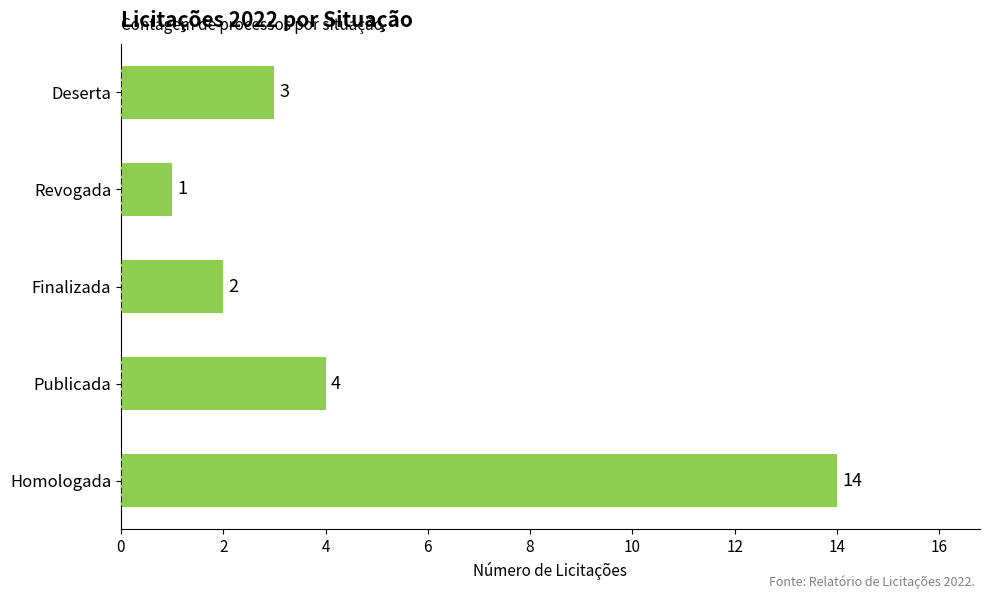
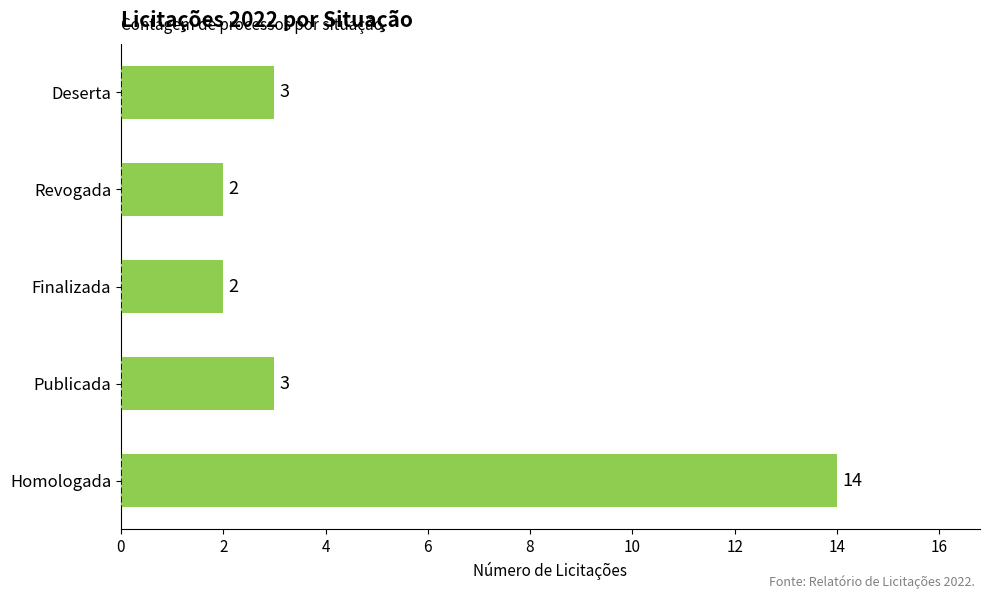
  {
    "Deserta": 3,
-   "Revogada": 1,
+   "Revogada": 2,
    "Finalizada": 2,
-   "Publicada": 4,
+   "Publicada": 3,
    "Homologada": 14
  }
